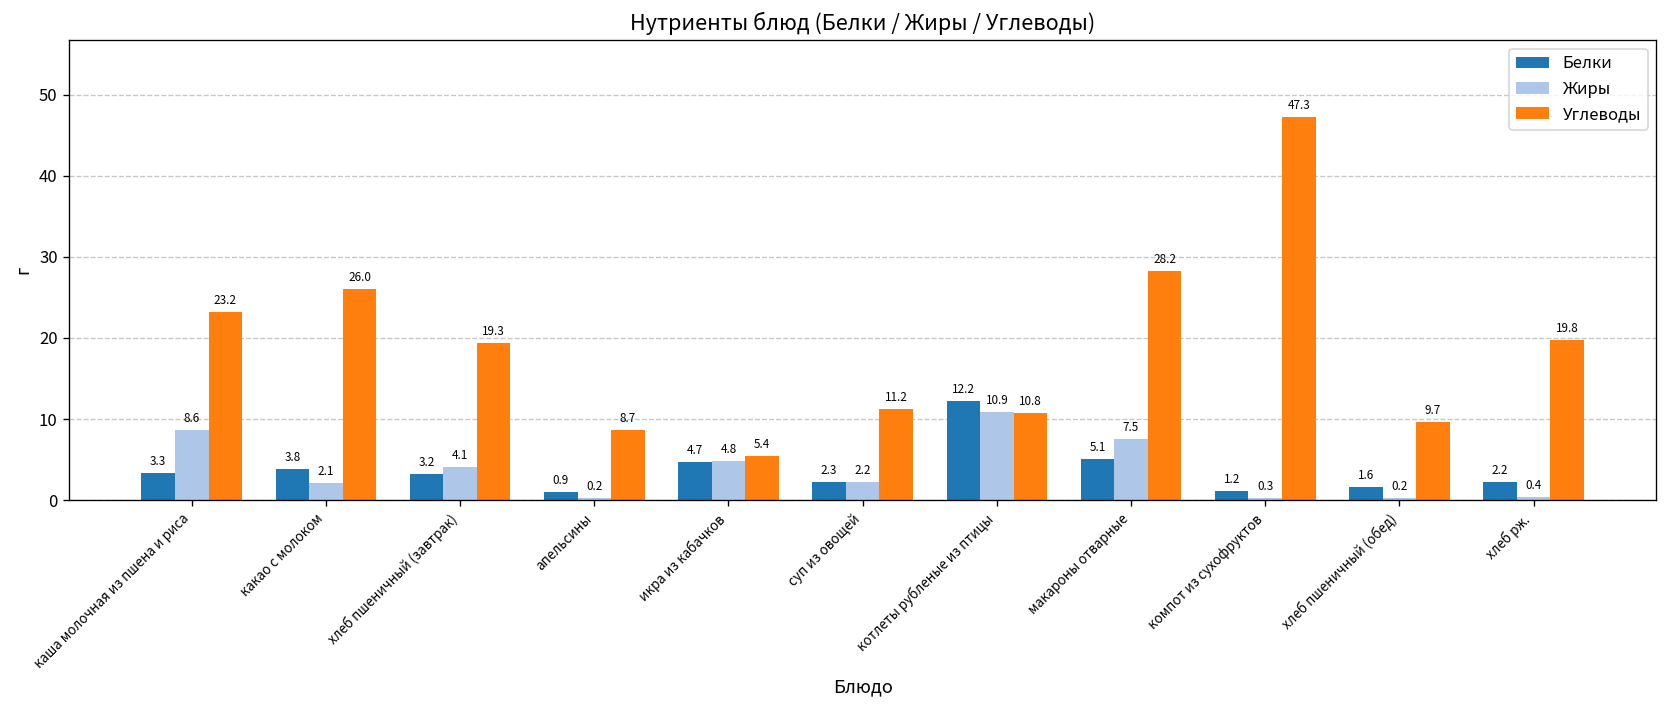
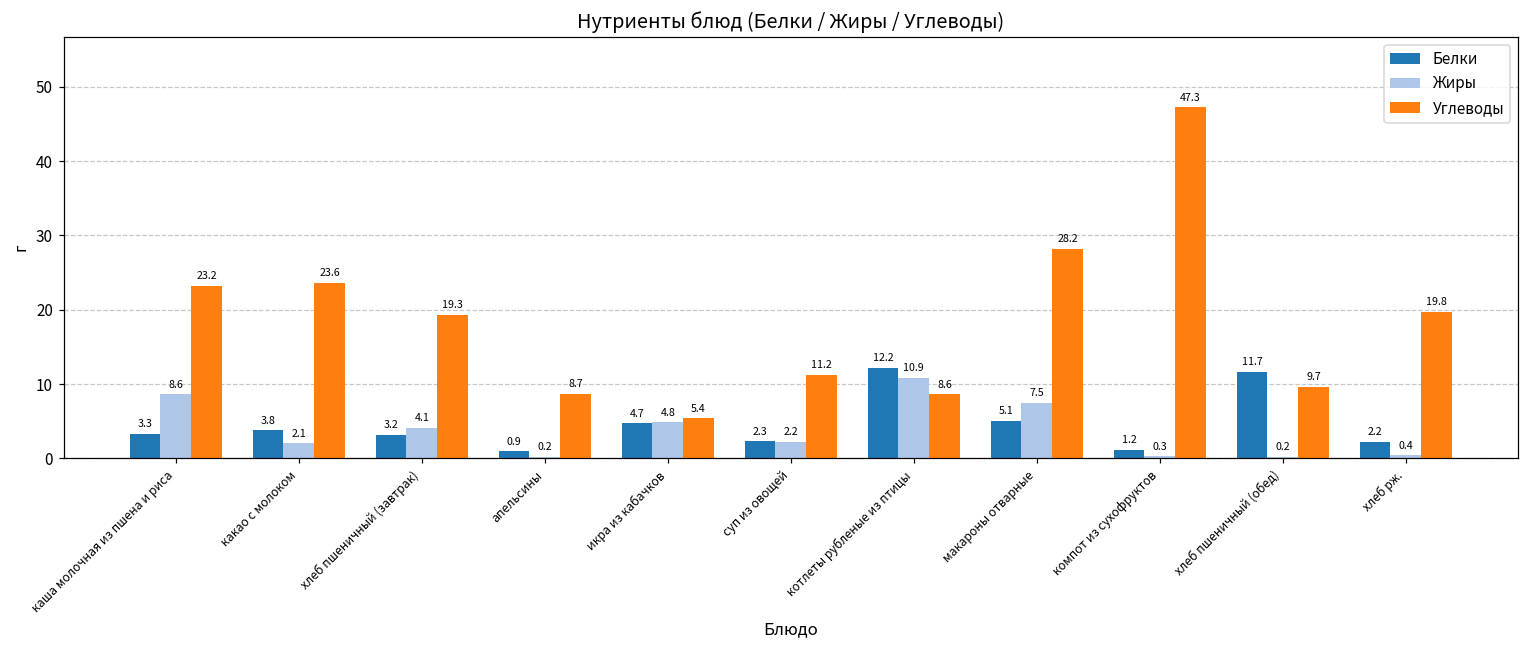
  {
    "Белки": {
      "каша молочная из пшена и риса": 3.3,
      "какао с молоком": 3.8,
      "хлеб пшеничный (завтрак)": 3.2,
      "апельсины": 0.9,
      "икра из кабачков": 4.7,
      "суп из овощей": 2.3,
      "котлеты рубленые из птицы": 12.2,
      "макароны отварные": 5.1,
      "компот из сухофруктов": 1.2,
-     "хлеб пшеничный (обед)": 1.6,
+     "хлеб пшеничный (обед)": 11.7,
      "хлеб рж.": 2.2
    },
    "Жиры": {
      "каша молочная из пшена и риса": 8.6,
      "какао с молоком": 2.1,
      "хлеб пшеничный (завтрак)": 4.1,
      "апельсины": 0.2,
      "икра из кабачков": 4.8,
      "суп из овощей": 2.2,
      "котлеты рубленые из птицы": 10.9,
      "макароны отварные": 7.5,
      "компот из сухофруктов": 0.3,
      "хлеб пшеничный (обед)": 0.2,
      "хлеб рж.": 0.4
    },
    "Углеводы": {
      "каша молочная из пшена и риса": 23.2,
-     "какао с молоком": 26.0,
+     "какао с молоком": 23.6,
      "хлеб пшеничный (завтрак)": 19.3,
      "апельсины": 8.7,
      "икра из кабачков": 5.4,
      "суп из овощей": 11.2,
-     "котлеты рубленые из птицы": 10.8,
+     "котлеты рубленые из птицы": 8.6,
      "макароны отварные": 28.2,
      "компот из сухофруктов": 47.3,
      "хлеб пшеничный (обед)": 9.7,
      "хлеб рж.": 19.8
    }
  }
